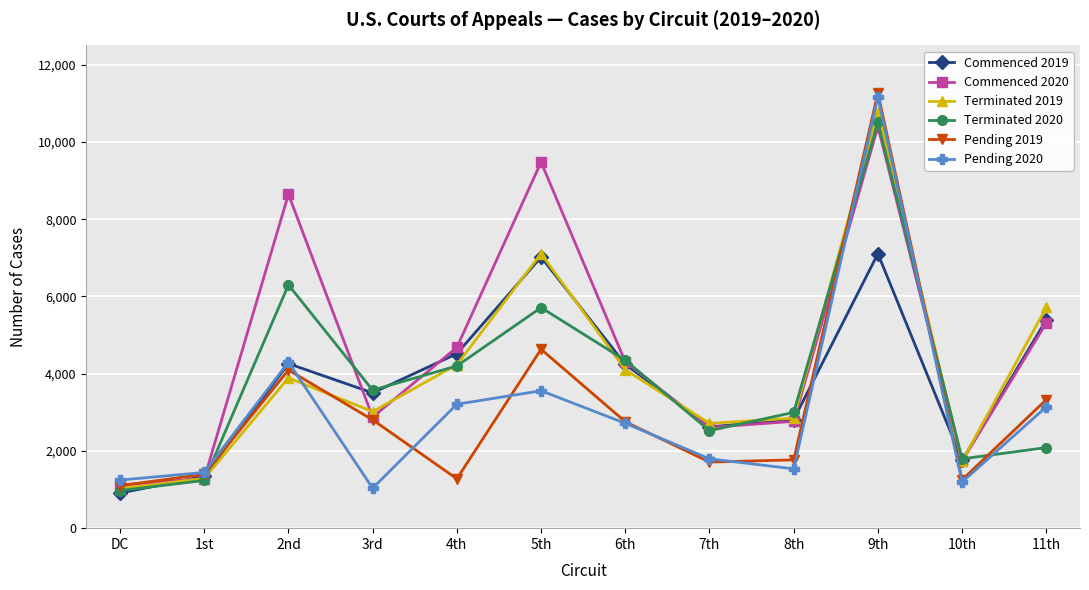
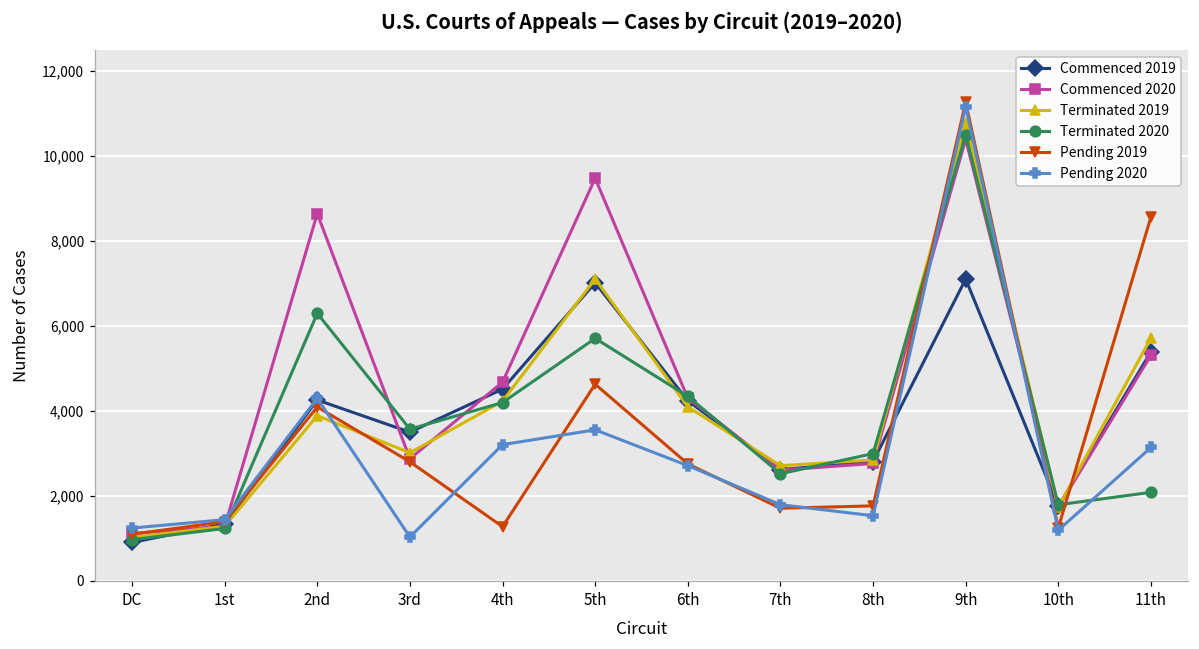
  {
    "Commenced 2019": {
      "3rd": "3,500",
      "4th": "4,500",
      "5th": "7,000",
      "9th": "7,100",
      "11th": "5,400"
    },
    "Commenced 2020": {
      "2nd": "8,600",
      "3rd": "2,900",
      "4th": "4,700",
      "5th": "9,500",
      "9th": "10,400",
      "11th": "5,300"
    },
    "Terminated 2019": {
      "2nd": "3,900",
      "3rd": "3,000",
      "5th": "7,100",
      "6th": "4,100",
      "7th": "2,700",
      "9th": "10,800",
      "11th": "5,700"
    },
    "Terminated 2020": {
      "2nd": "6,300",
      "3rd": "3,600",
      "5th": "5,700",
      "7th": "2,500",
      "8th": "3,000",
      "9th": "10,500",
      "11th": "2,100"
    },
    "Pending 2019": {
      "2nd": "4,100",
      "3rd": "2,800",
      "4th": "1,300",
      "5th": "4,600",
      "7th": "1,700",
      "8th": "1,800",
      "9th": "11,300",
-     "11th": "3,300"
+     "11th": "8,600"
    },
    "Pending 2020": {
      "DC": "1,200",
      "3rd": "1,000",
      "4th": "3,200",
      "5th": "3,600",
      "7th": "1,800",
      "8th": "1,500",
      "9th": "11,200",
      "11th": "3,100"
    }
  }
